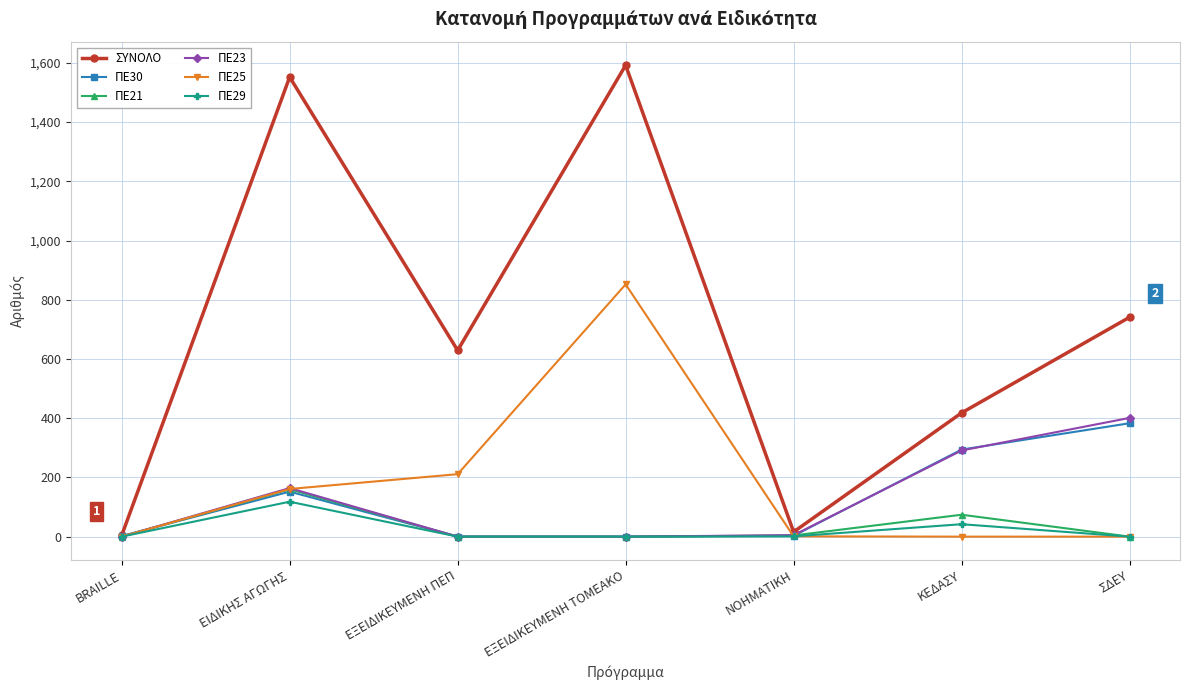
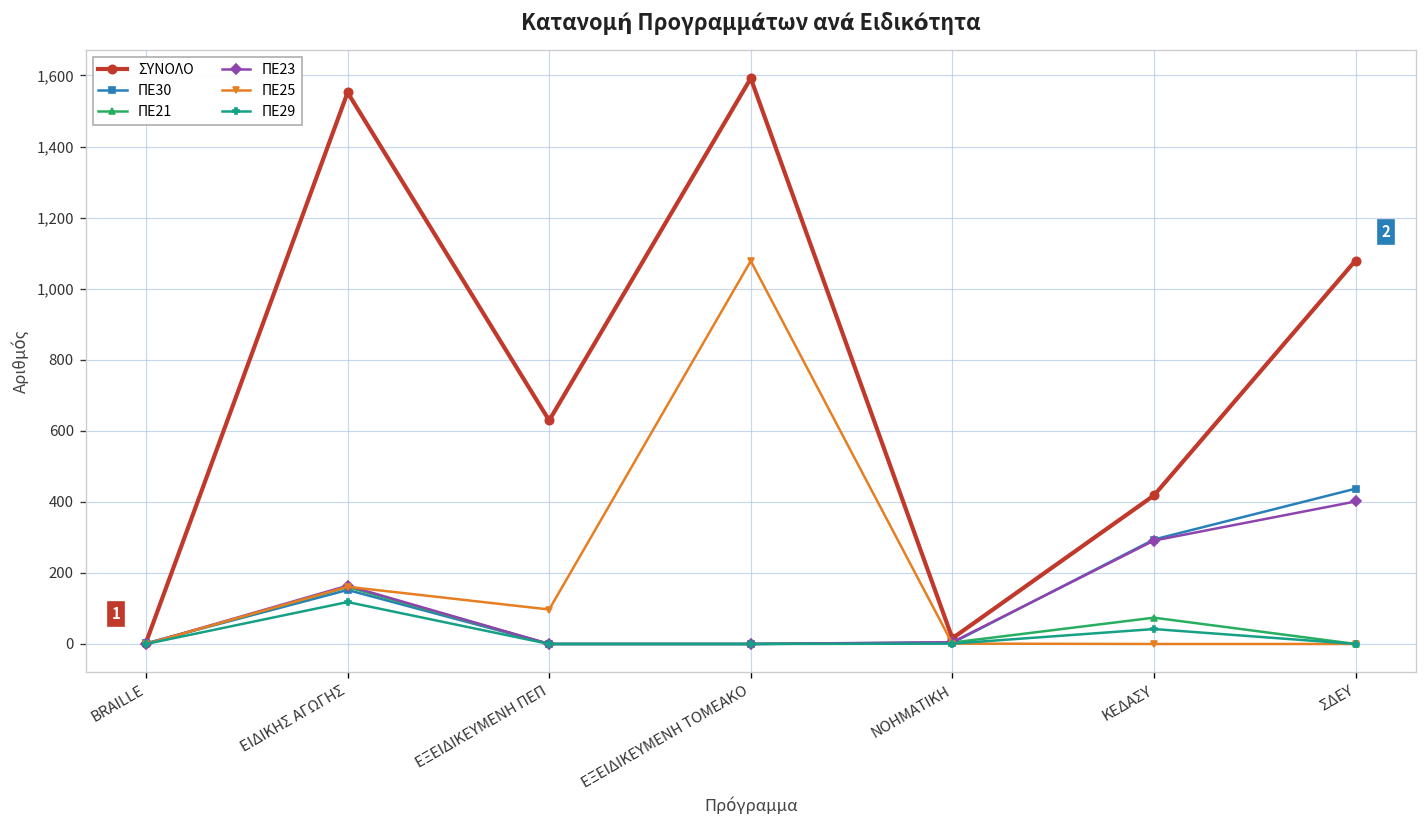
  {
    "ΣΥΝΟΛΟ": {
      "ΕΙΔΙΚΗΣ ΑΓΩΓΗΣ": "1,550",
      "ΕΞΕΙΔΙΚΕΥΜΕΝΗ ΠΕΠ": "630",
      "ΕΞΕΙΔΙΚΕΥΜΕΝΗ ΤΟΜΕΑΚΟ": "1,590",
      "ΝΟΗΜΑΤΙΚΗ": "20",
      "ΚΕΔΑΣΥ": "420",
-     "ΣΔΕΥ": "740"
+     "ΣΔΕΥ": "1,080"
    },
    "ΠΕ30": {
-     "ΣΔΕΥ": "380"
+     "ΣΔΕΥ": "440"
    },
    "ΠΕ23": {
      "ΣΔΕΥ": "400"
    },
    "ΠΕ25": {
-     "ΕΞΕΙΔΙΚΕΥΜΕΝΗ ΠΕΠ": "210",
-     "ΕΞΕΙΔΙΚΕΥΜΕΝΗ ΤΟΜΕΑΚΟ": "850",
+     "ΕΞΕΙΔΙΚΕΥΜΕΝΗ ΠΕΠ": "100",
+     "ΕΞΕΙΔΙΚΕΥΜΕΝΗ ΤΟΜΕΑΚΟ": "1,080",
      "ΚΕΔΑΣΥ": "0"
    }
  }
